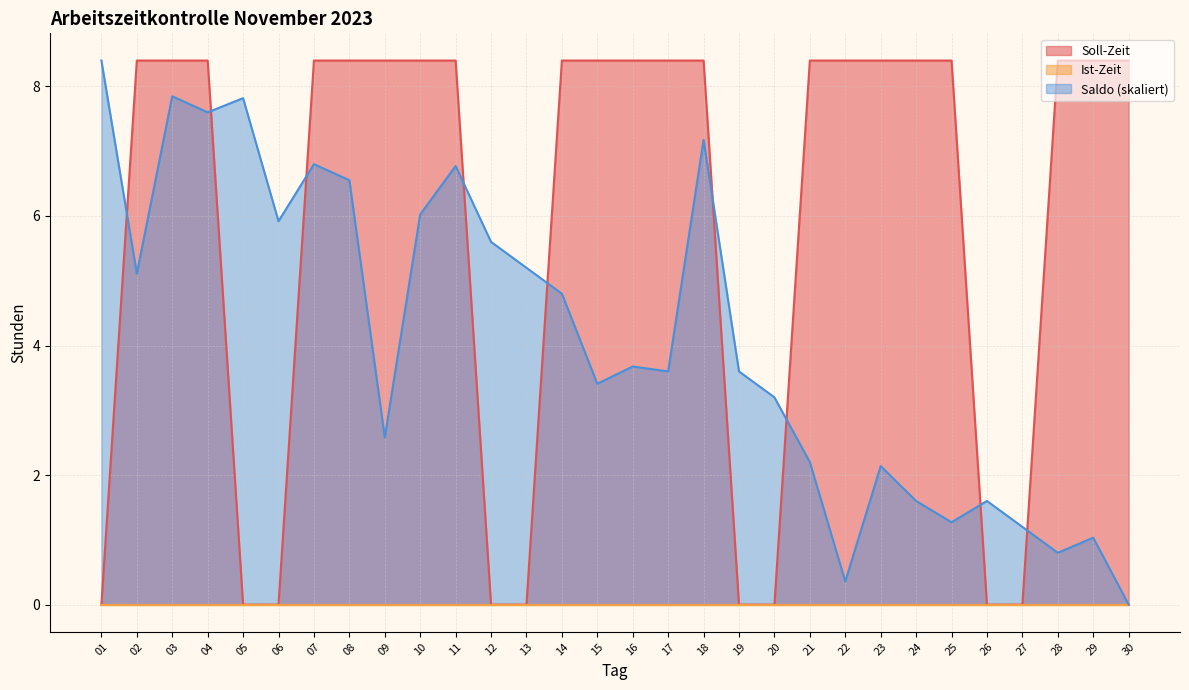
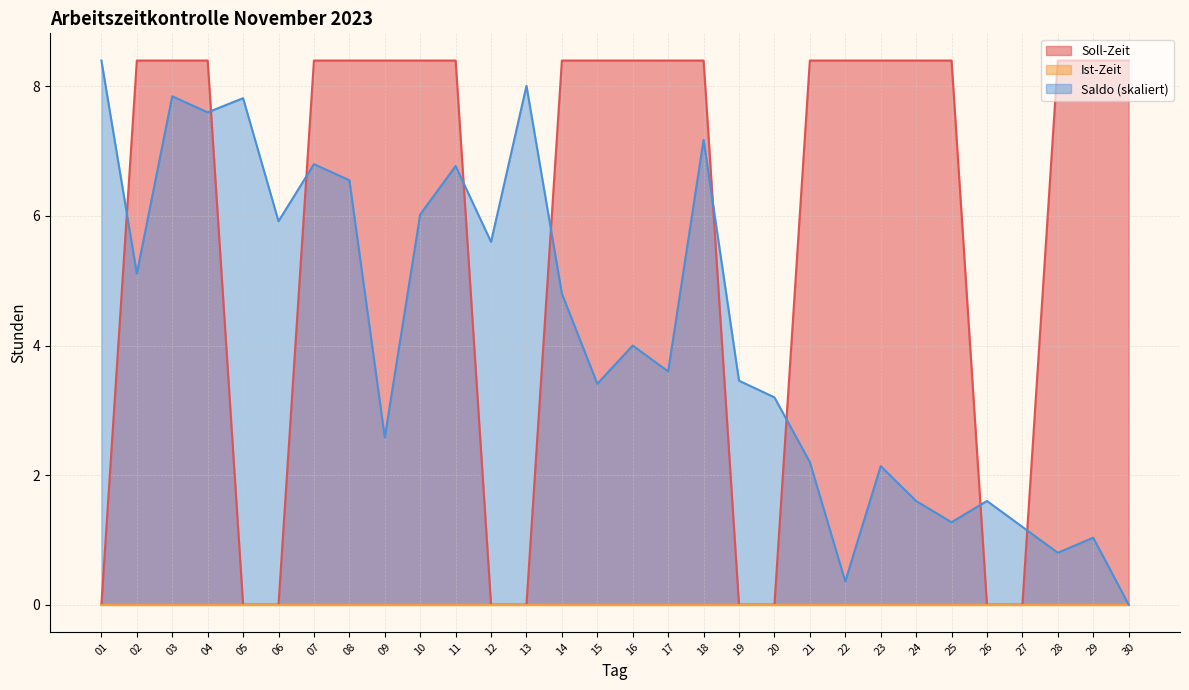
  {
    "Soll-Zeit": {
      "02": 8.4,
      "03": 8.4,
      "04": 8.4,
      "07": 8.4,
      "08": 8.4,
      "09": 8.4,
      "10": 8.4,
      "11": 8.4,
      "14": 8.4,
      "15": 8.4,
      "16": 8.4,
      "17": 8.4,
      "18": 8.4,
      "21": 8.4,
      "22": 8.4,
      "23": 8.4,
      "24": 8.4,
      "25": 8.4
    },
    "Ist-Zeit": {
      "02": 0.0,
      "03": 0.0,
      "04": 0.0,
      "07": 0.0,
      "08": 0.0,
      "09": 0.0,
      "10": 0.0,
      "11": 0.0,
      "14": 0.0,
      "15": 0.0,
      "16": 0.0,
      "17": 0.0,
      "18": 0.0,
      "21": 0.0,
      "22": 0.0,
      "23": 0.0,
      "24": 0.0,
      "25": 0.0,
      "28": 0.0,
      "29": 0.0
    },
    "Saldo (skaliert)": {
      "01": 8.4,
      "02": 5.1,
      "03": 7.8,
      "04": 7.6,
      "05": 7.8,
      "06": 5.9,
      "07": 6.8,
      "08": 6.6,
      "09": 2.6,
      "10": 6.0,
      "11": 6.8,
      "12": 5.6,
-     "13": 5.2,
+     "13": 8.0,
      "14": 4.8,
      "15": 3.4,
-     "16": 3.7,
+     "16": 4.0,
      "17": 3.6,
      "18": 7.2,
-     "19": 3.6,
+     "19": 3.5,
      "20": 3.2,
      "21": 2.2,
      "22": 0.4,
      "23": 2.1,
      "24": 1.6,
      "25": 1.3,
      "26": 1.6,
      "27": 1.2,
      "28": 0.8,
      "29": 1.0
    }
  }
